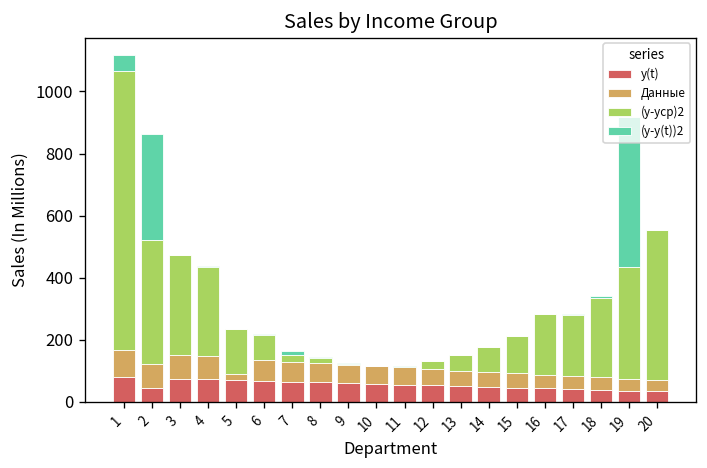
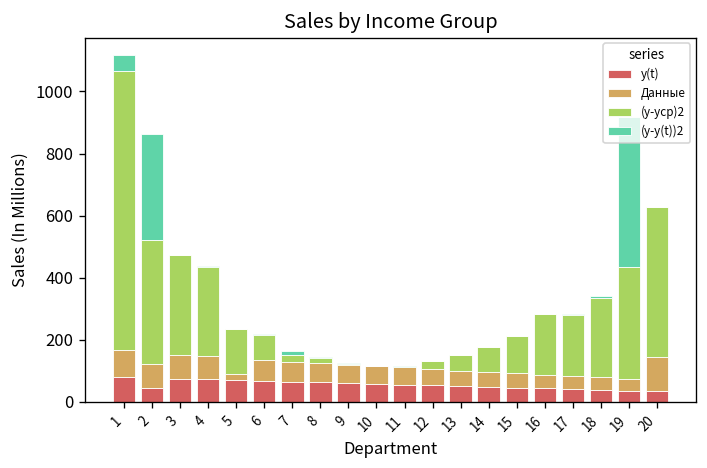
  {
    "y(t)": {
      "1": 80,
      "2": 40,
      "3": 80,
      "4": 70,
      "5": 70,
      "6": 70,
      "7": 70,
      "8": 60,
      "9": 60,
      "10": 60,
      "11": 60,
      "12": 50,
      "13": 50,
      "14": 50,
      "15": 50,
      "16": 40,
      "17": 40,
      "18": 40,
      "19": 40,
      "20": 30
    },
    "Данные": {
      "1": 90,
      "2": 80,
      "3": 70,
      "4": 70,
      "5": 20,
      "6": 70,
      "7": 60,
      "8": 60,
      "9": 60,
      "10": 60,
      "11": 60,
      "12": 50,
      "13": 50,
      "14": 50,
      "15": 50,
      "16": 40,
      "17": 40,
      "18": 40,
      "19": 40,
-     "20": 40
+     "20": 110
    },
    "(y-ycp)2": {
      "1": 900,
      "2": 400,
      "3": 320,
      "4": 290,
      "5": 140,
      "6": 80,
      "7": 30,
      "8": 20,
      "10": 0,
      "11": 0,
      "12": 30,
      "13": 50,
      "14": 80,
      "15": 120,
      "16": 200,
      "17": 200,
      "18": 260,
      "19": 360,
      "20": 480
    },
    "(y-y(t))2": {
      "1": 50,
      "2": 340,
      "7": 10
    }
  }
